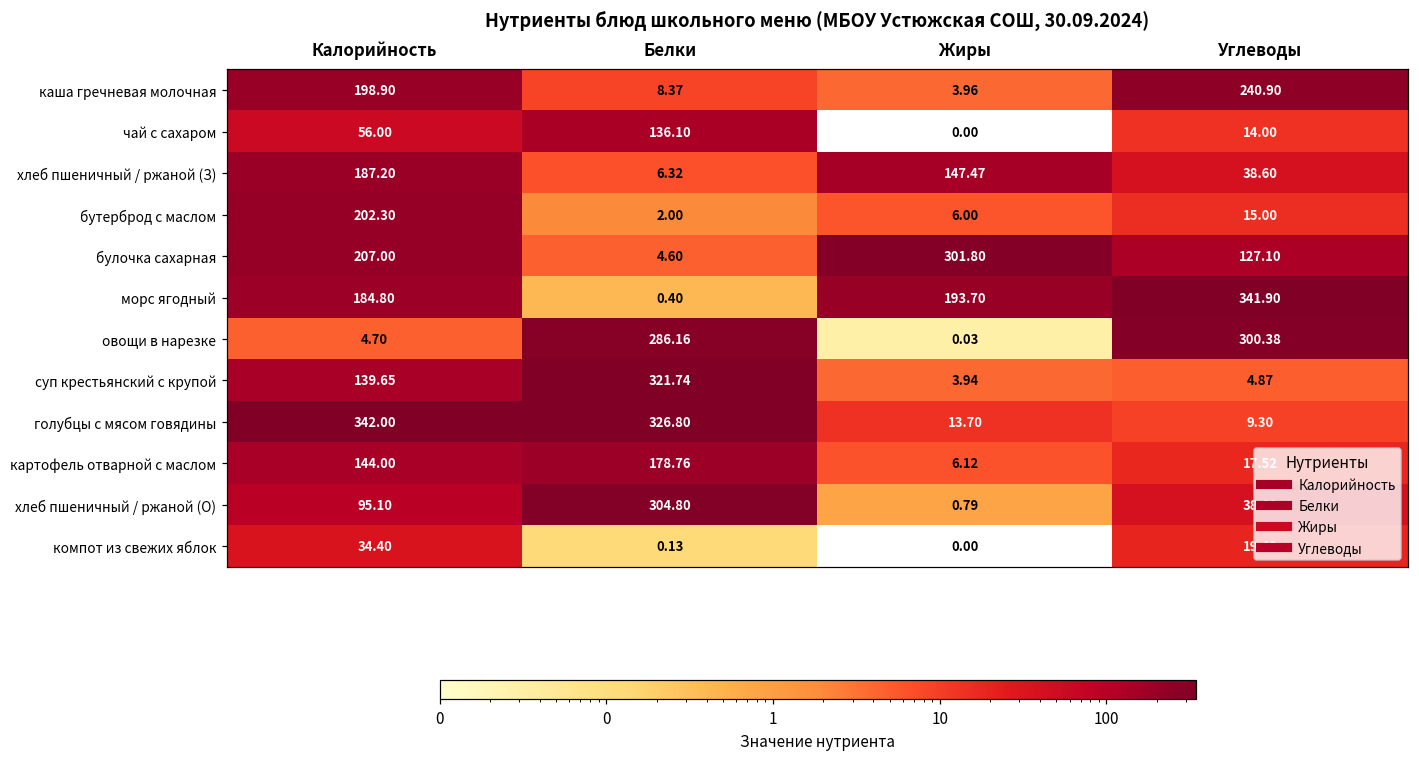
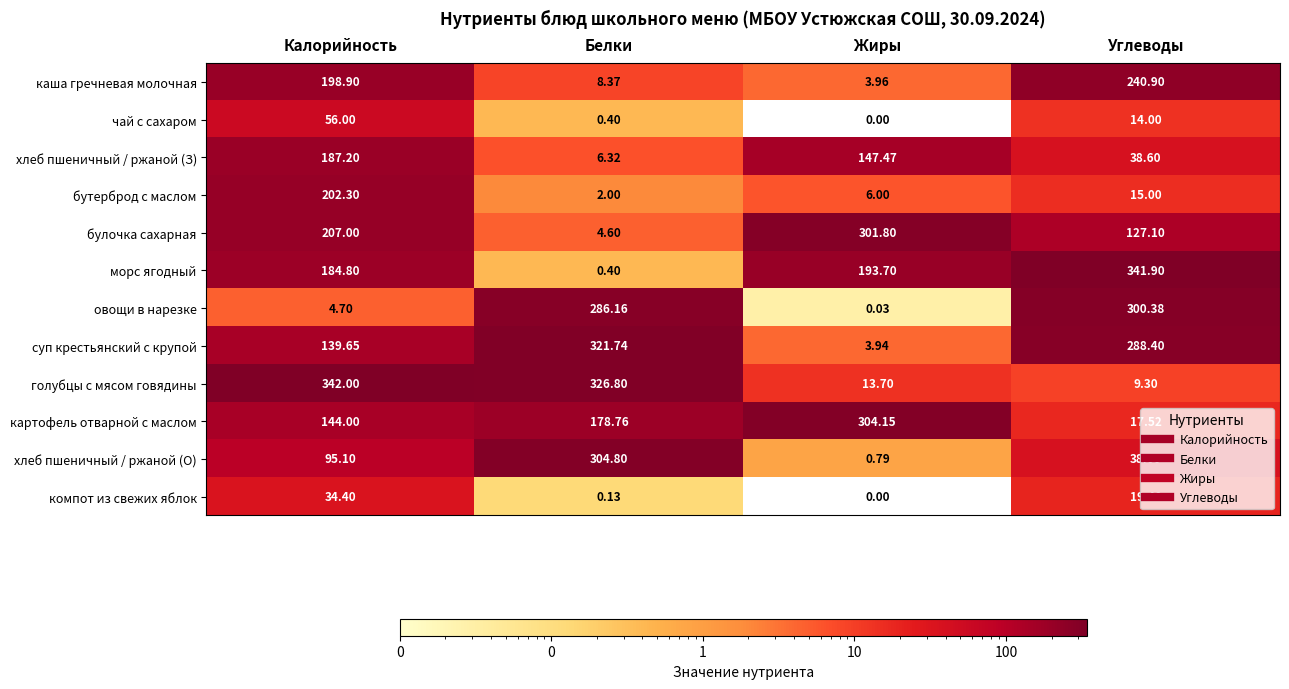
  {
    "каша гречневая молочная": {
      "Калорийность": 198.90,
      "Белки": 8.37,
      "Жиры": 3.96,
      "Углеводы": 240.90
    },
    "чай с сахаром": {
      "Калорийность": 56.00,
-     "Белки": 136.10,
+     "Белки": 0.40,
      "Жиры": 0.00,
      "Углеводы": 14.00
    },
    "хлеб пшеничный / ржаной (З)": {
      "Калорийность": 187.20,
      "Белки": 6.32,
      "Жиры": 147.47,
      "Углеводы": 38.60
    },
    "бутерброд с маслом": {
      "Калорийность": 202.30,
      "Белки": 2.00,
      "Жиры": 6.00,
      "Углеводы": 15.00
    },
    "булочка сахарная": {
      "Калорийность": 207.00,
      "Белки": 4.60,
      "Жиры": 301.80,
      "Углеводы": 127.10
    },
    "морс ягодный": {
      "Калорийность": 184.80,
      "Белки": 0.40,
      "Жиры": 193.70,
      "Углеводы": 341.90
    },
    "овощи в нарезке": {
      "Калорийность": 4.70,
      "Белки": 286.16,
      "Жиры": 0.03,
      "Углеводы": 300.38
    },
    "суп крестьянский с крупой": {
      "Калорийность": 139.65,
      "Белки": 321.74,
      "Жиры": 3.94,
-     "Углеводы": 4.87
+     "Углеводы": 288.40
    },
    "голубцы с мясом говядины": {
      "Калорийность": 342.00,
      "Белки": 326.80,
      "Жиры": 13.70,
      "Углеводы": 9.30
    },
    "картофель отварной с маслом": {
      "Калорийность": 144.00,
      "Белки": 178.76,
-     "Жиры": 6.12
+     "Жиры": 304.15
    },
    "хлеб пшеничный / ржаной (О)": {
      "Калорийность": 95.10,
      "Белки": 304.80,
      "Жиры": 0.79
    },
    "компот из свежих яблок": {
      "Калорийность": 34.40,
      "Белки": 0.13,
      "Жиры": 0.00
    }
  }
